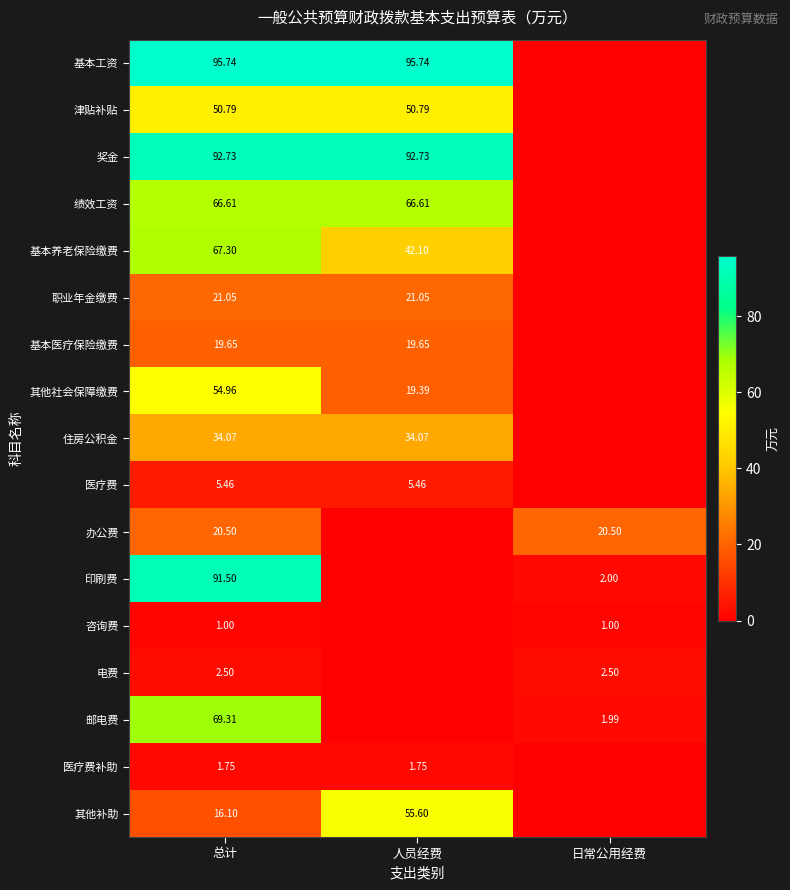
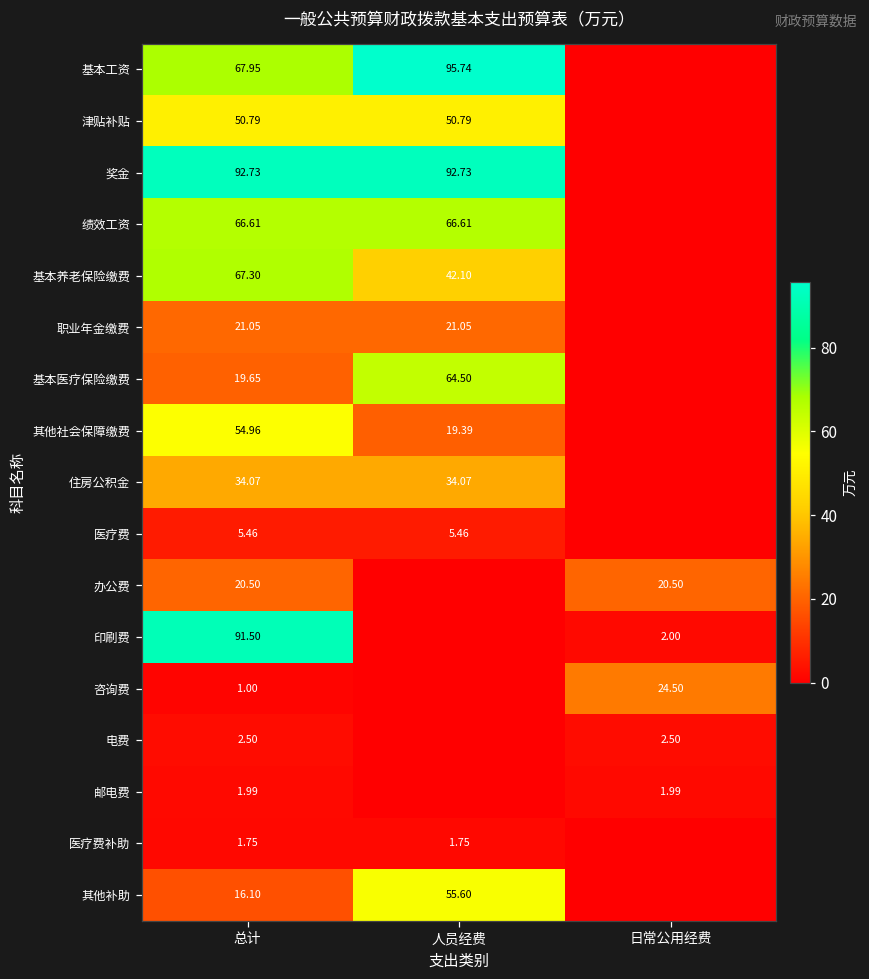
  {
    "基本工资": {
-     "总计": 95.74,
+     "总计": 67.95,
      "人员经费": 95.74
    },
    "津贴补贴": {
      "总计": 50.79,
      "人员经费": 50.79
    },
    "奖金": {
      "总计": 92.73,
      "人员经费": 92.73
    },
    "绩效工资": {
      "总计": 66.61,
      "人员经费": 66.61
    },
    "基本养老保险缴费": {
      "总计": 67.30,
      "人员经费": 42.10
    },
    "职业年金缴费": {
      "总计": 21.05,
      "人员经费": 21.05
    },
    "基本医疗保险缴费": {
      "总计": 19.65,
-     "人员经费": 19.65
+     "人员经费": 64.50
    },
    "其他社会保障缴费": {
      "总计": 54.96,
      "人员经费": 19.39
    },
    "住房公积金": {
      "总计": 34.07,
      "人员经费": 34.07
    },
    "医疗费": {
      "总计": 5.46,
      "人员经费": 5.46
    },
    "办公费": {
      "总计": 20.50,
      "日常公用经费": 20.50
    },
    "印刷费": {
      "总计": 91.50,
      "日常公用经费": 2.00
    },
    "咨询费": {
      "总计": 1.00,
-     "日常公用经费": 1.00
+     "日常公用经费": 24.50
    },
    "电费": {
      "总计": 2.50,
      "日常公用经费": 2.50
    },
    "邮电费": {
-     "总计": 69.31,
+     "总计": 1.99,
      "日常公用经费": 1.99
    },
    "医疗费补助": {
      "总计": 1.75,
      "人员经费": 1.75
    },
    "其他补助": {
      "总计": 16.10,
      "人员经费": 55.60
    }
  }
